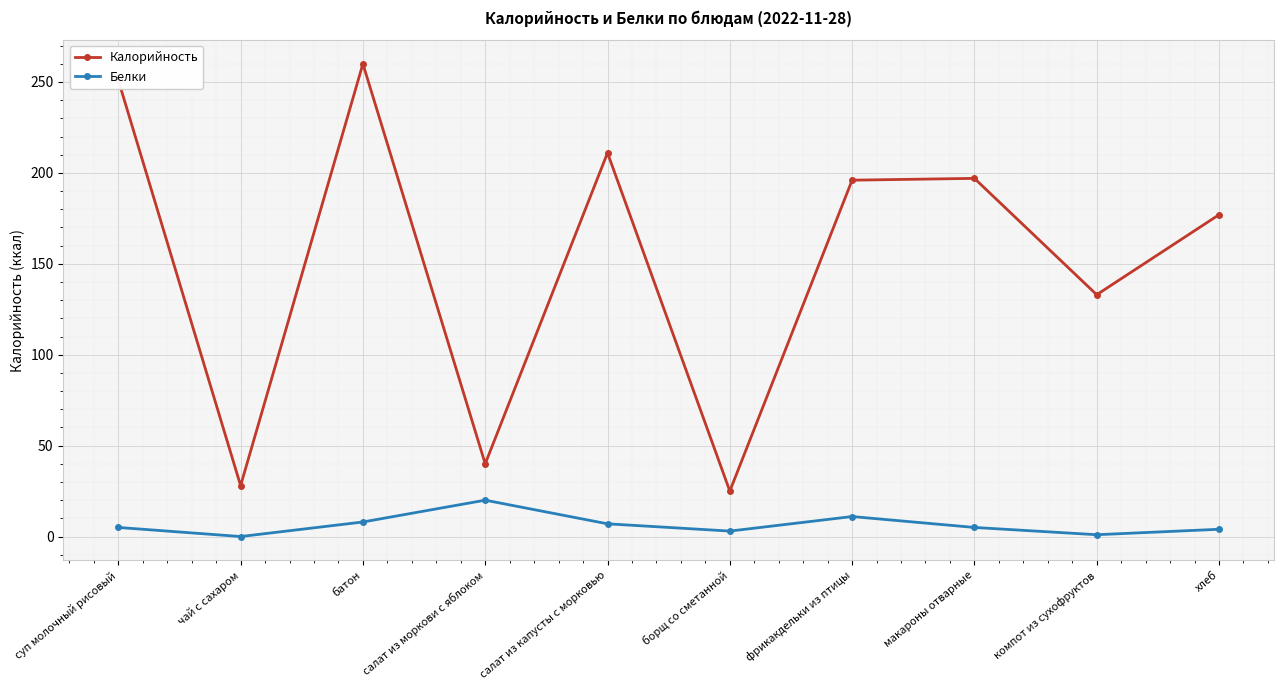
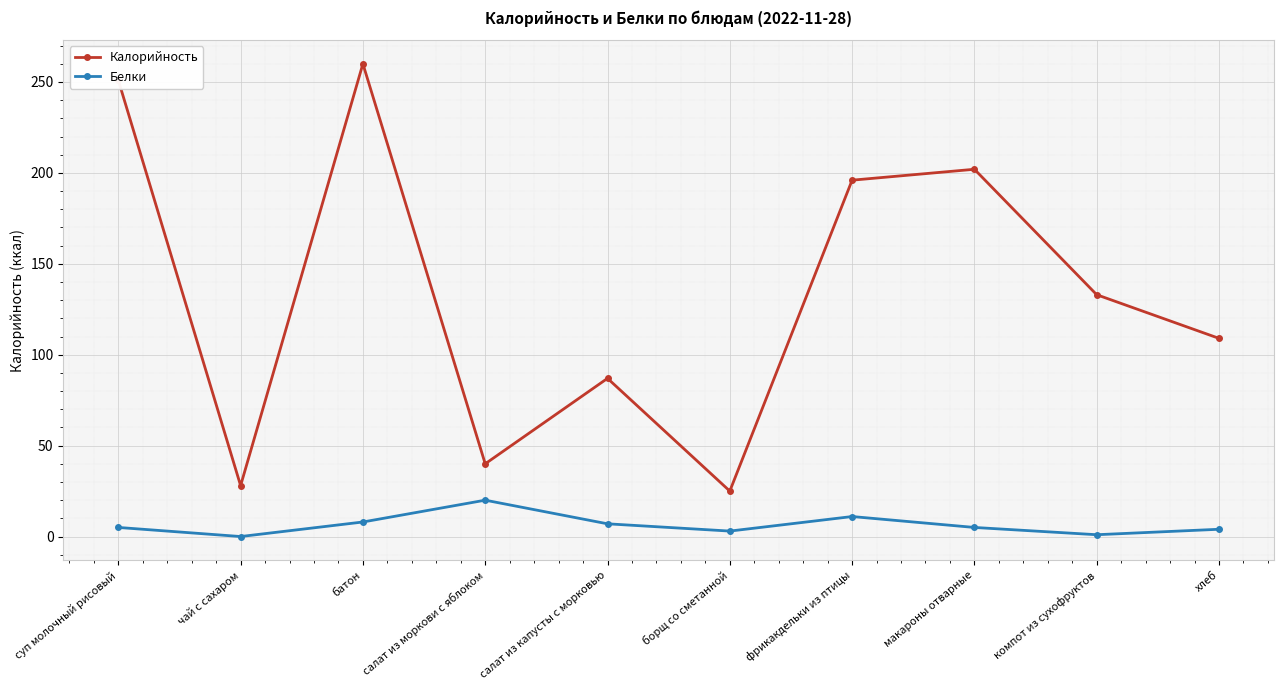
  {
    "Калорийность": {
      "чай с сахаром": 28,
      "батон": 260,
      "салат из моркови с яблоком": 40,
-     "салат из капусты с морковью": 211,
+     "салат из капусты с морковью": 87,
      "борщ со сметанной": 25,
      "фрикакдельки из птицы": 196,
-     "макароны отварные": 197,
+     "макароны отварные": 202,
      "компот из сухофруктов": 133,
-     "хлеб": 177
+     "хлеб": 109
    },
    "Белки": {
      "суп молочный рисовый": 5,
      "чай с сахаром": 0,
      "батон": 8,
      "салат из моркови с яблоком": 20,
      "салат из капусты с морковью": 7,
      "борщ со сметанной": 3,
      "фрикакдельки из птицы": 11,
      "макароны отварные": 5,
      "компот из сухофруктов": 1,
      "хлеб": 4
    }
  }
